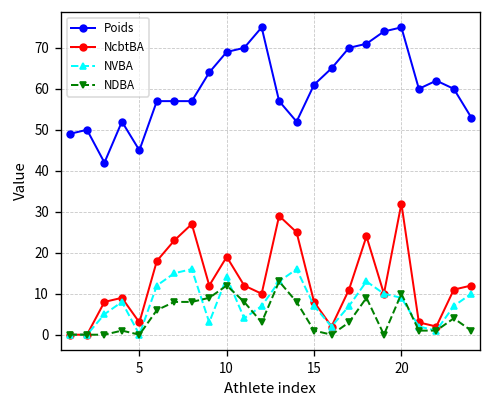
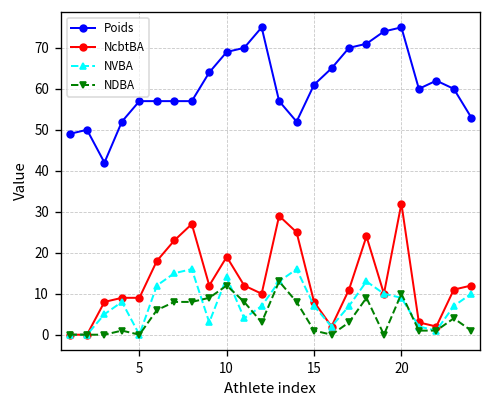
  {
    "Poids": {
-     "5": 45,
+     "5": 57,
      "10": 69,
      "15": 61,
      "20": 75
    },
    "NcbtBA": {
-     "5": 3,
+     "5": 9,
      "10": 19,
      "15": 8,
      "20": 32
    },
    "NVBA": {
      "10": 14,
      "15": 7,
      "20": 9
    },
    "NDBA": {
      "10": 12,
      "15": 1,
      "20": 10
    }
  }
